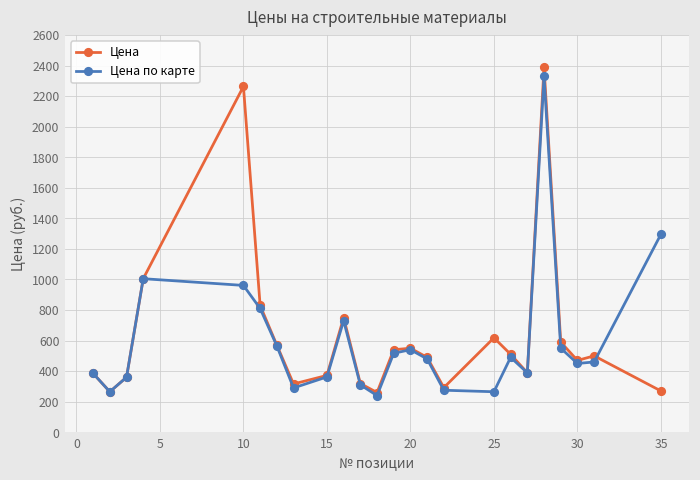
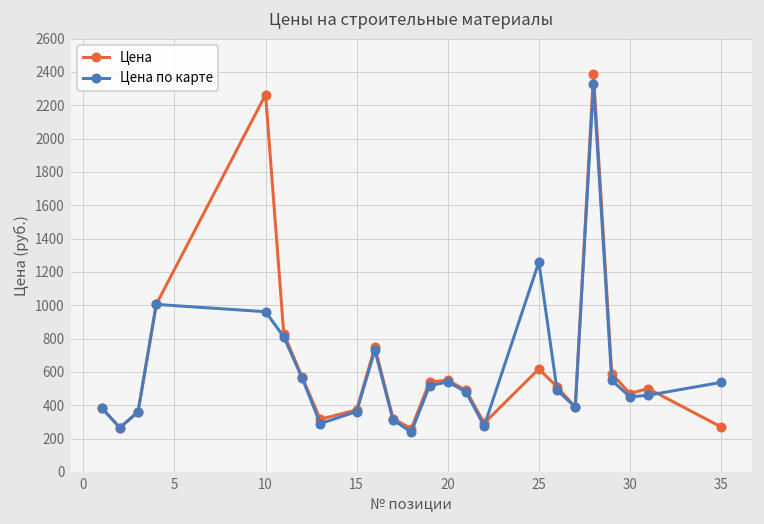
  {
    "Цена": {
      "10": 2260,
      "25": 620,
      "30": 470,
      "35": 270
    },
    "Цена по карте": {
      "10": 960,
-     "25": 270,
+     "25": 1260,
      "30": 450,
-     "35": 1300
+     "35": 540
    }
  }
